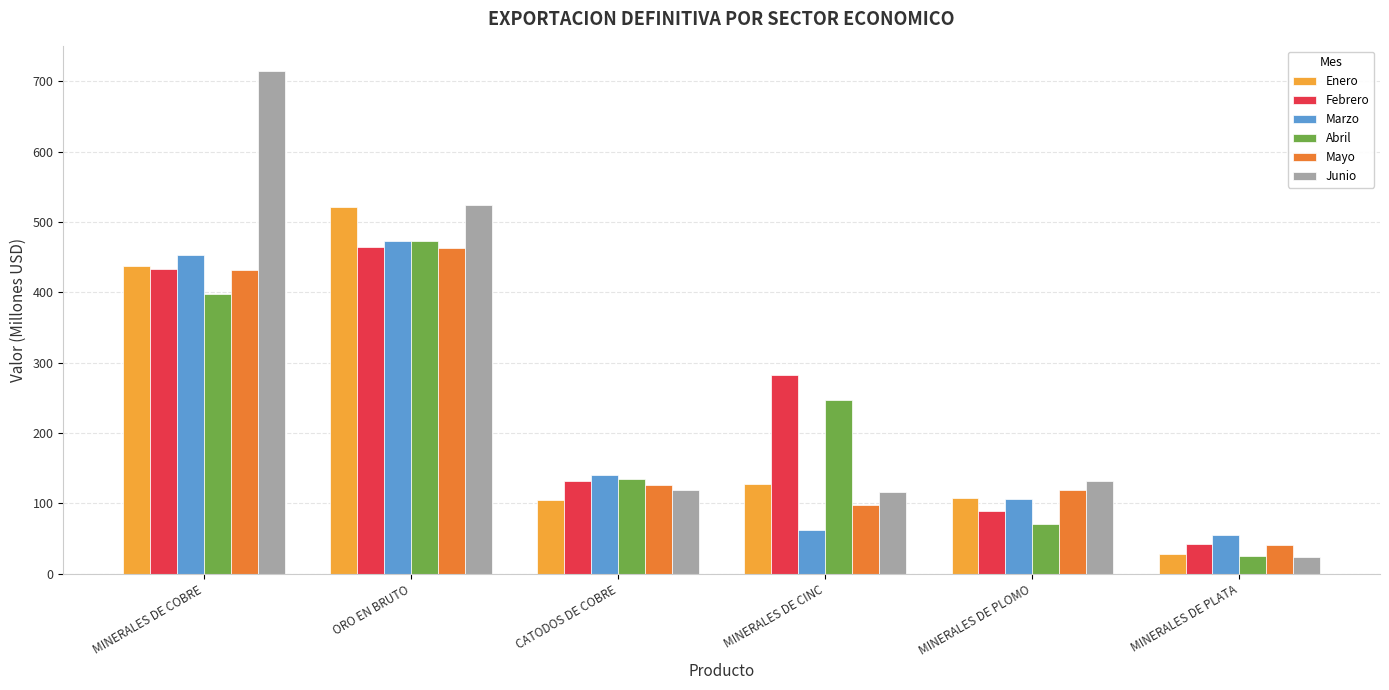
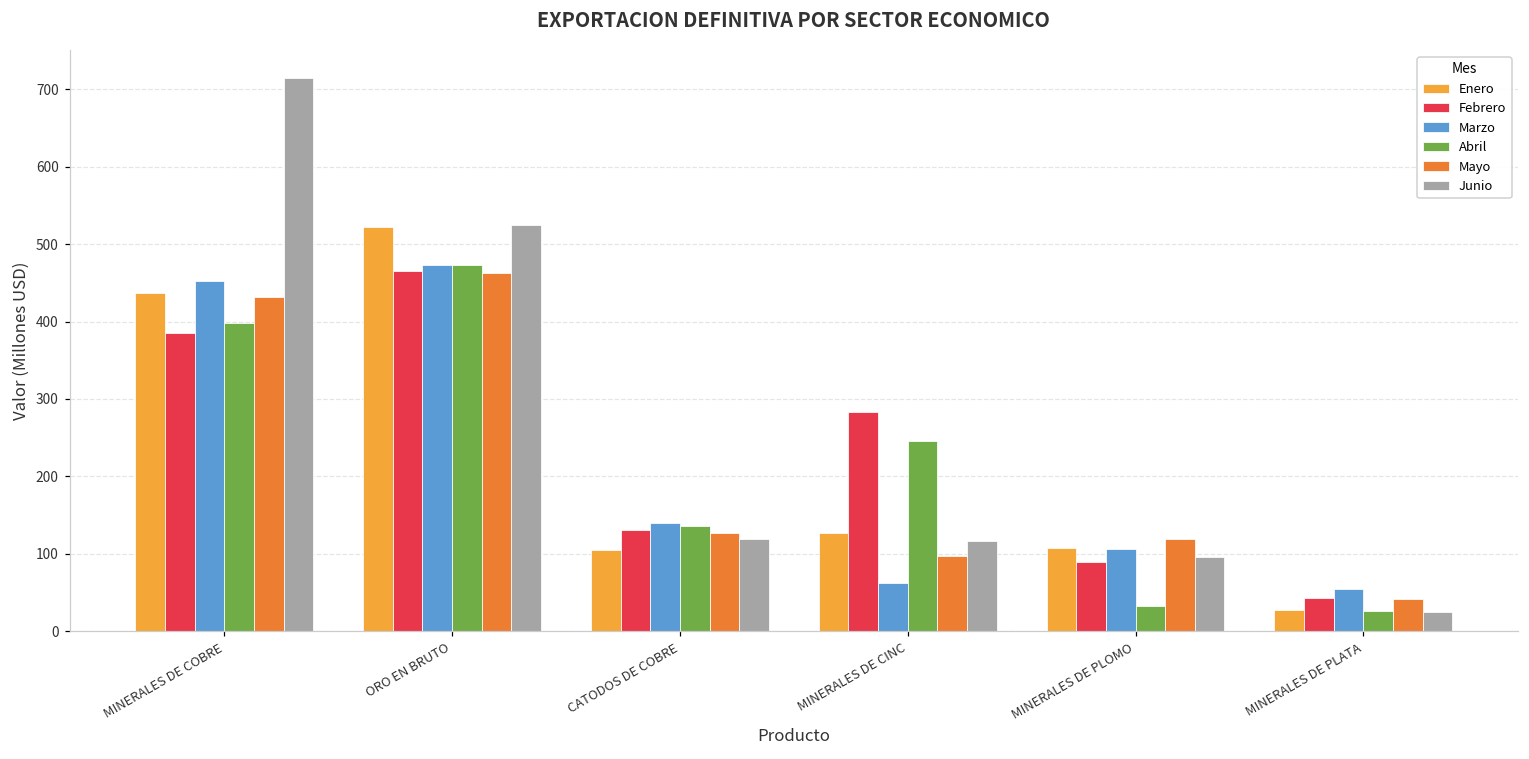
  {
    "Febrero": {
-     "MINERALES DE COBRE": 430,
+     "MINERALES DE COBRE": 390,
      "ORO EN BRUTO": 460,
      "CATODOS DE COBRE": 130,
      "MINERALES DE CINC": 280,
      "MINERALES DE PLOMO": 90,
      "MINERALES DE PLATA": 40
    },
    "Marzo": {
      "MINERALES DE COBRE": 450,
      "ORO EN BRUTO": 470,
      "CATODOS DE COBRE": 140,
      "MINERALES DE CINC": 60,
      "MINERALES DE PLOMO": 110,
      "MINERALES DE PLATA": 50
    },
    "Abril": {
      "MINERALES DE COBRE": 400,
      "ORO EN BRUTO": 470,
      "CATODOS DE COBRE": 140,
      "MINERALES DE CINC": 250,
-     "MINERALES DE PLOMO": 70,
+     "MINERALES DE PLOMO": 30,
      "MINERALES DE PLATA": 30
    },
    "Junio": {
      "MINERALES DE COBRE": 710,
      "ORO EN BRUTO": 520,
      "CATODOS DE COBRE": 120,
      "MINERALES DE CINC": 120,
-     "MINERALES DE PLOMO": 130,
+     "MINERALES DE PLOMO": 100,
      "MINERALES DE PLATA": 20
    }
  }
